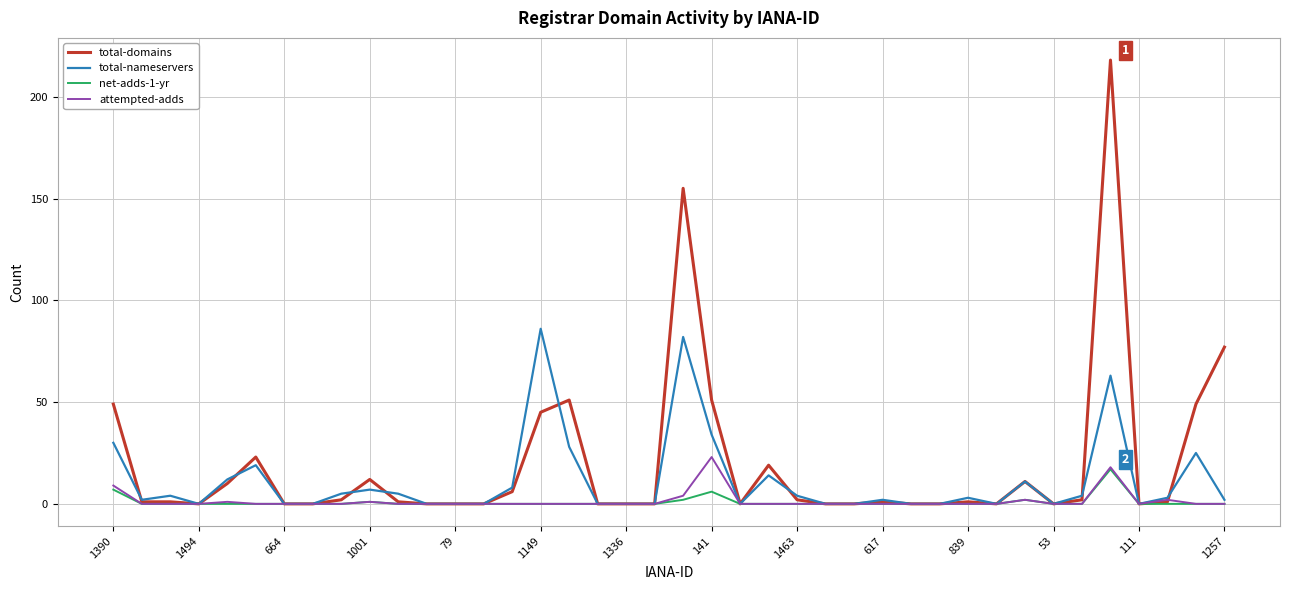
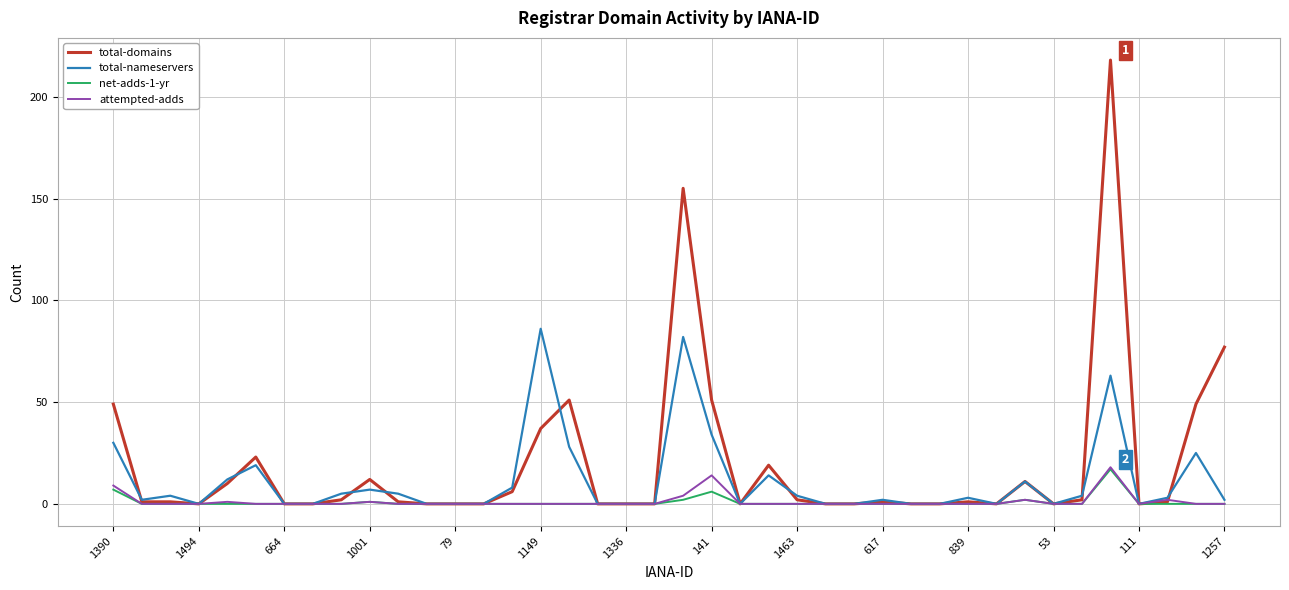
  {
    "total-domains": {
      "1390": 49,
      "1001": 12,
-     "1149": 45,
+     "1149": 37,
      "141": 51,
      "1463": 2,
      "1257": 77
    },
    "total-nameservers": {
      "1390": 30,
      "1001": 7,
      "1149": 86,
      "141": 34,
      "1463": 4,
      "839": 3,
      "1257": 2
    },
    "net-adds-1-yr": {
      "1390": 7,
      "141": 6
    },
    "attempted-adds": {
      "1390": 9,
-     "141": 23
+     "141": 14
    }
  }
